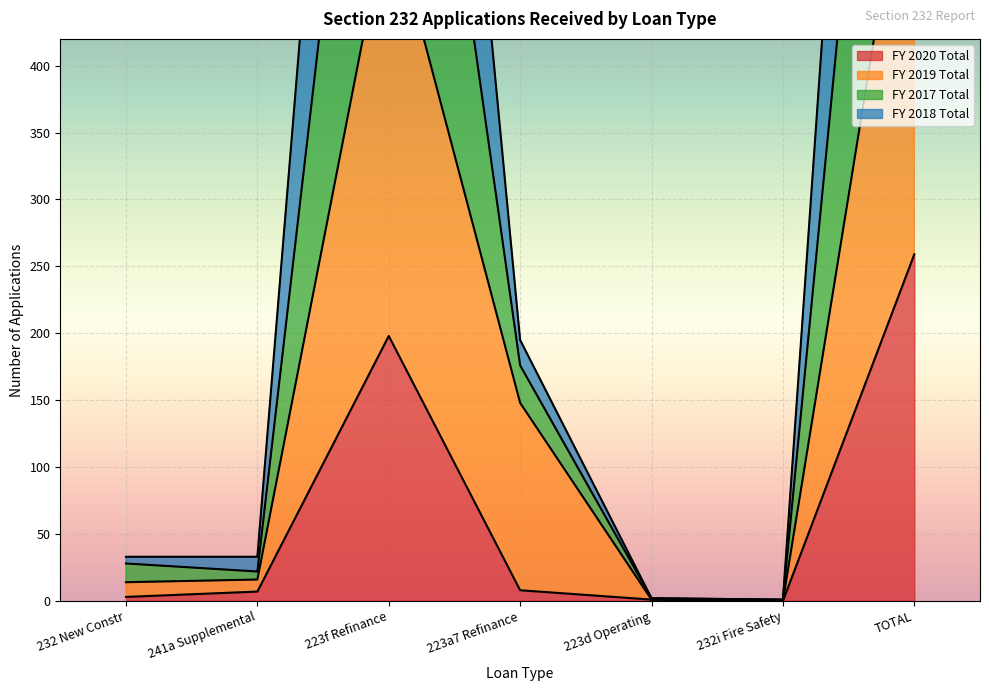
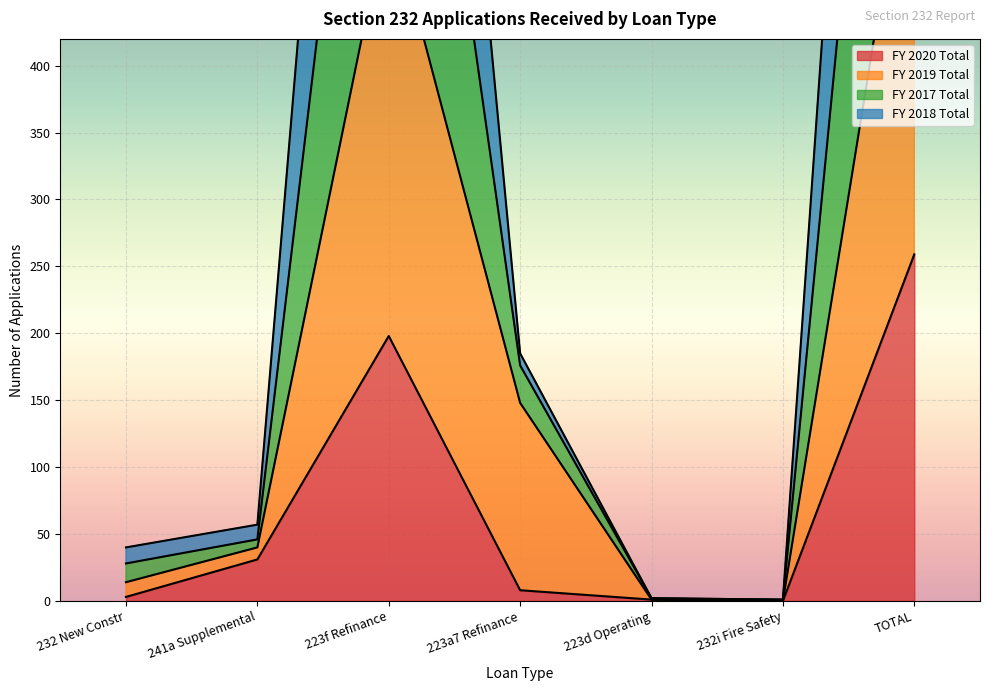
  {
    "FY 2020 Total": {
      "232 New Constr": 3,
-     "241a Supplemental": 7,
+     "241a Supplemental": 31,
      "223f Refinance": 198,
      "223a7 Refinance": 8,
      "TOTAL": 259
    },
    "FY 2019 Total": {
      "232 New Constr": 11,
      "241a Supplemental": 9,
      "223a7 Refinance": 140
    },
    "FY 2017 Total": {
      "232 New Constr": 14,
      "241a Supplemental": 6,
      "223a7 Refinance": 28
    },
    "FY 2018 Total": {
-     "232 New Constr": 5,
+     "232 New Constr": 12,
      "241a Supplemental": 11,
-     "223a7 Refinance": 19
+     "223a7 Refinance": 9
    }
  }
